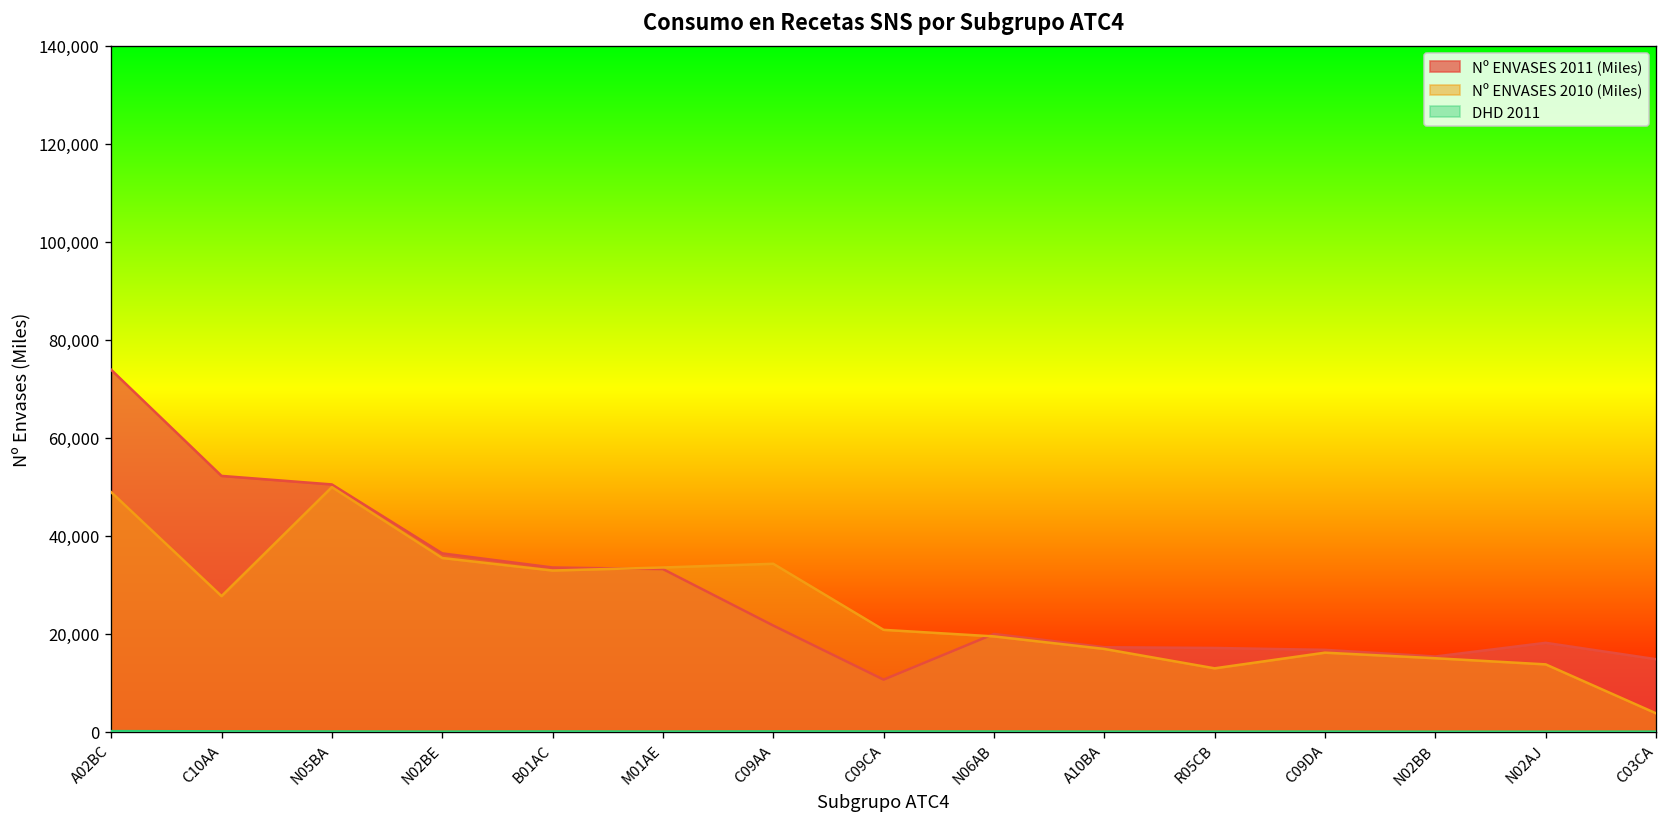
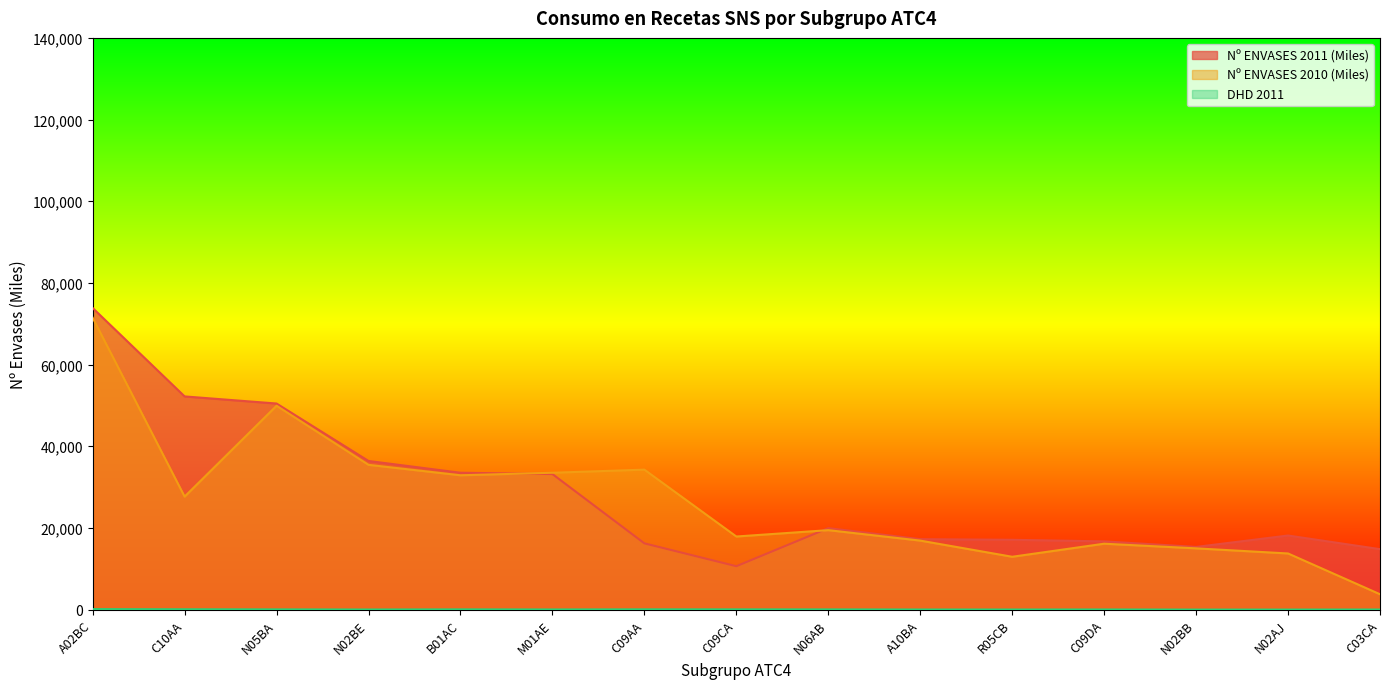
  {
    "Nº ENVASES 2011 (Miles)": {
      "A02BC": "74,000",
      "C10AA": "52,000",
      "N02BE": "36,000",
      "B01AC": "34,000",
-     "C09AA": "22,000",
+     "C09AA": "16,000",
      "C09CA": "11,000",
      "R05CB": "17,000",
      "N02AJ": "18,000",
      "C03CA": "15,000"
    },
    "Nº ENVASES 2010 (Miles)": {
-     "A02BC": "49,000",
+     "A02BC": "71,000",
      "C10AA": "28,000",
      "N02BE": "35,000",
      "B01AC": "33,000",
      "C09AA": "34,000",
-     "C09CA": "21,000",
+     "C09CA": "18,000",
      "R05CB": "13,000",
      "N02AJ": "14,000",
      "C03CA": "4,000"
    },
    "DHD 2011": {
      "A02BC": "0",
      "C10AA": "0",
      "N05BA": "0",
      "N02BE": "0",
      "B01AC": "0",
      "M01AE": "0",
      "C09AA": "0",
      "C09CA": "0",
      "N06AB": "0",
      "A10BA": "0",
      "R05CB": "0",
      "C09DA": "0",
      "N02BB": "0",
      "N02AJ": "0",
      "C03CA": "0"
    }
  }
